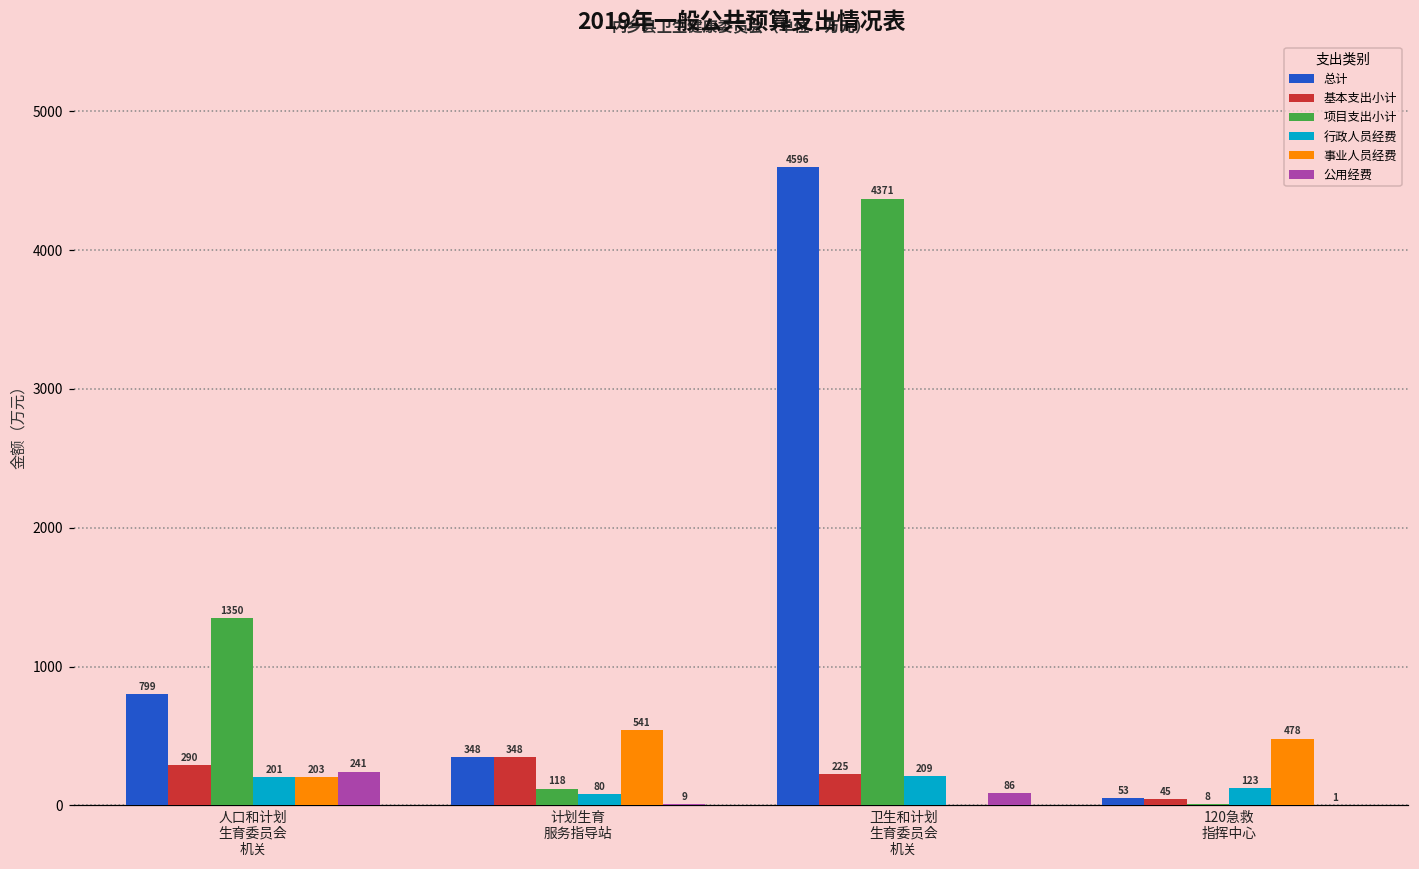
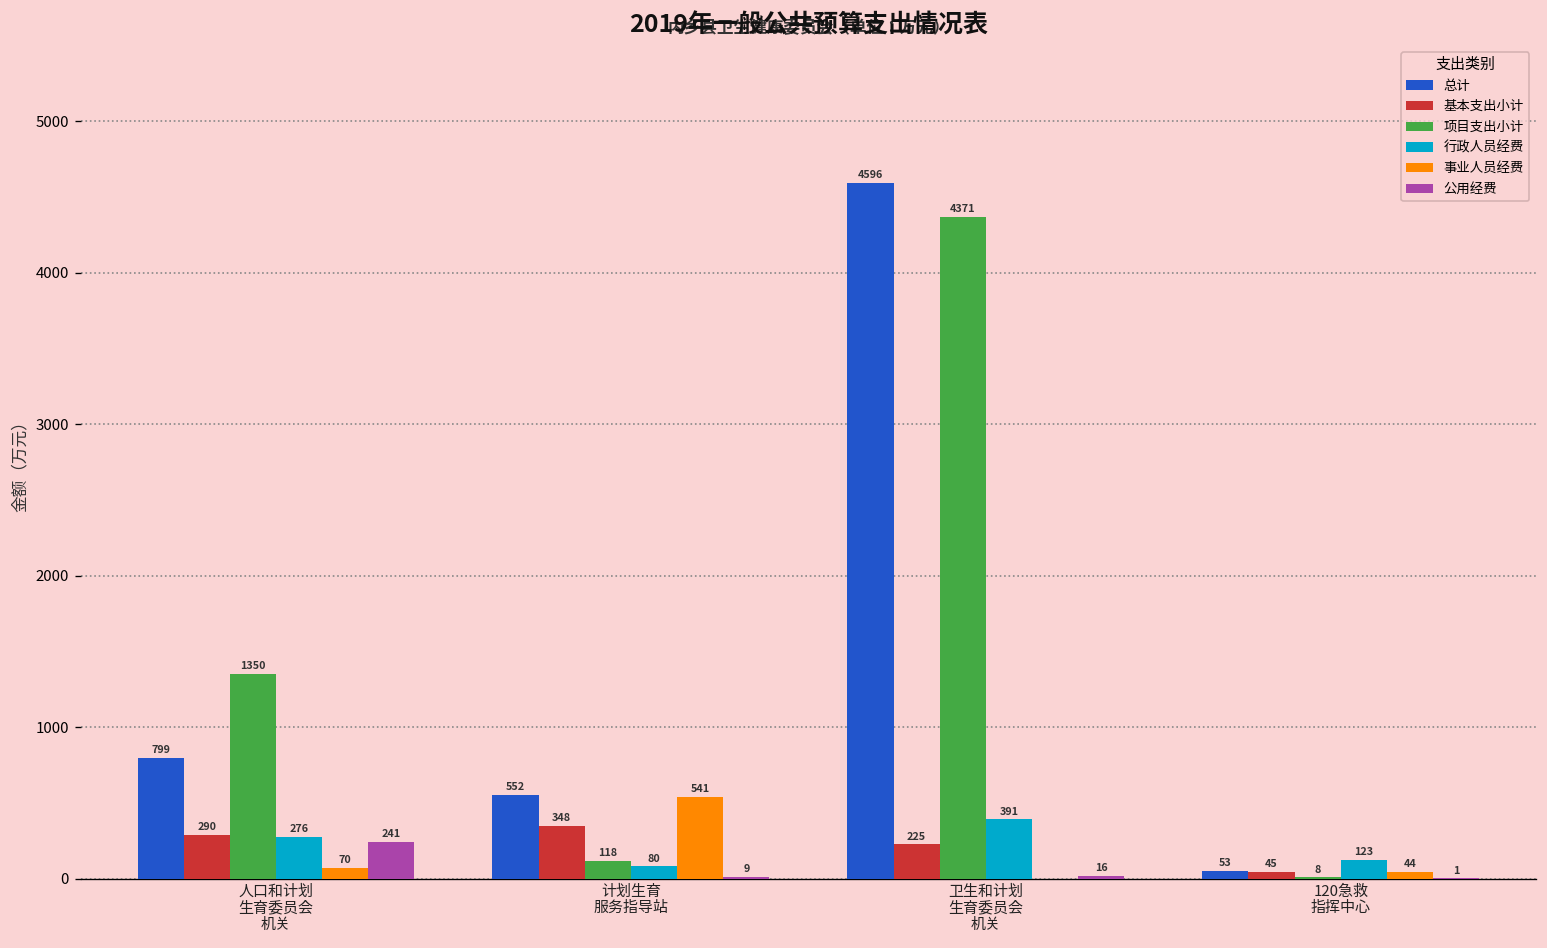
  {
    "总计": {
      "人口和计划 生育委员会 机关": 799,
-     "计划生育 服务指导站": 348,
+     "计划生育 服务指导站": 552,
      "卫生和计划 生育委员会 机关": 4596,
      "120急救 指挥中心": 53
    },
    "基本支出小计": {
      "人口和计划 生育委员会 机关": 290,
      "计划生育 服务指导站": 348,
      "卫生和计划 生育委员会 机关": 225,
      "120急救 指挥中心": 45
    },
    "项目支出小计": {
      "人口和计划 生育委员会 机关": 1350,
      "计划生育 服务指导站": 118,
      "卫生和计划 生育委员会 机关": 4371,
      "120急救 指挥中心": 8
    },
    "行政人员经费": {
-     "人口和计划 生育委员会 机关": 201,
+     "人口和计划 生育委员会 机关": 276,
      "计划生育 服务指导站": 80,
-     "卫生和计划 生育委员会 机关": 209,
+     "卫生和计划 生育委员会 机关": 391,
      "120急救 指挥中心": 123
    },
    "事业人员经费": {
-     "人口和计划 生育委员会 机关": 203,
+     "人口和计划 生育委员会 机关": 70,
      "计划生育 服务指导站": 541,
-     "120急救 指挥中心": 478
+     "120急救 指挥中心": 44
    },
    "公用经费": {
      "人口和计划 生育委员会 机关": 241,
      "计划生育 服务指导站": 9,
-     "卫生和计划 生育委员会 机关": 86,
+     "卫生和计划 生育委员会 机关": 16,
      "120急救 指挥中心": 1
    }
  }
